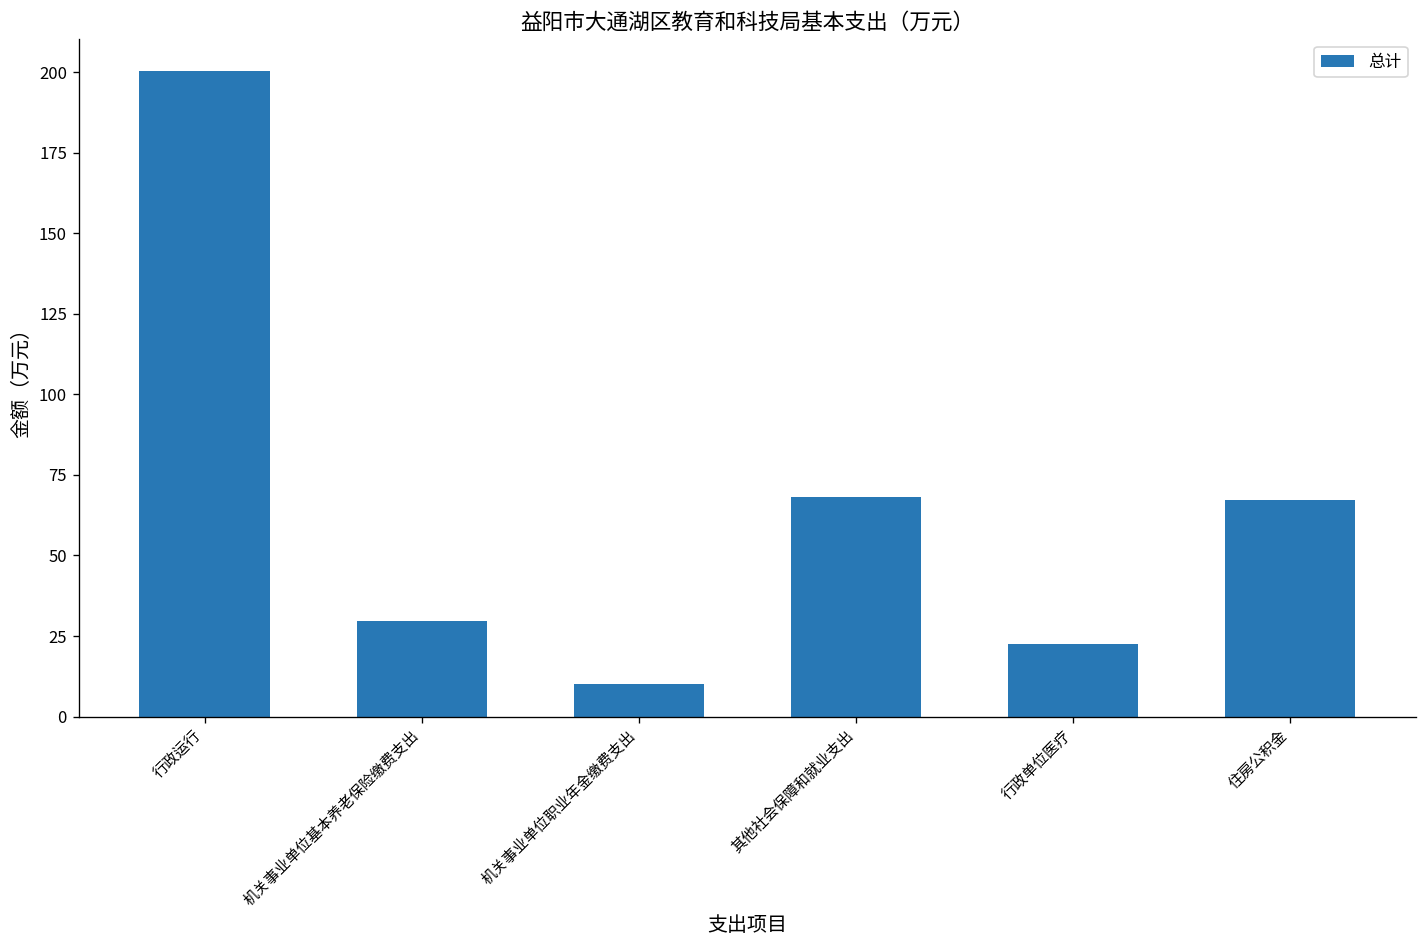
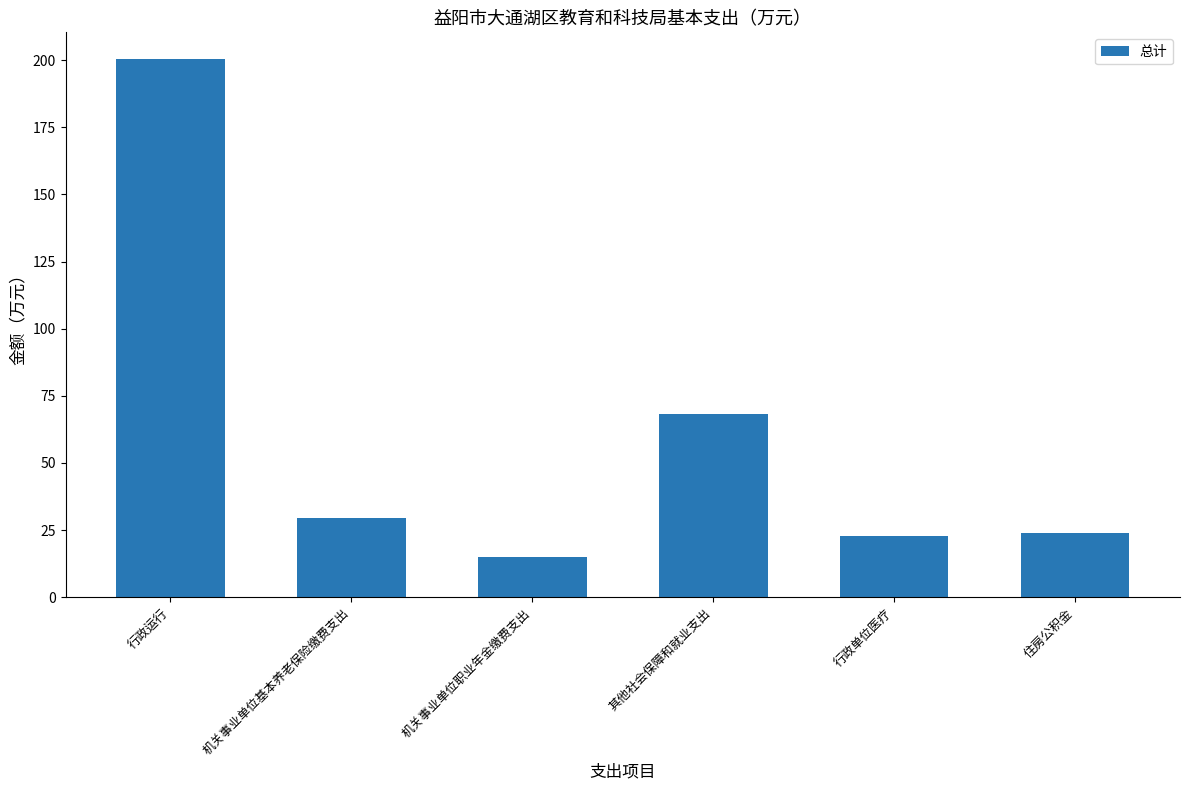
  {
    "行政运行": 200,
    "机关事业单位基本养老保险缴费支出": 30,
-   "机关事业单位职业年金缴费支出": 10,
+   "机关事业单位职业年金缴费支出": 15,
    "其他社会保障和就业支出": 68,
    "行政单位医疗": 23,
-   "住房公积金": 67
+   "住房公积金": 24
  }
